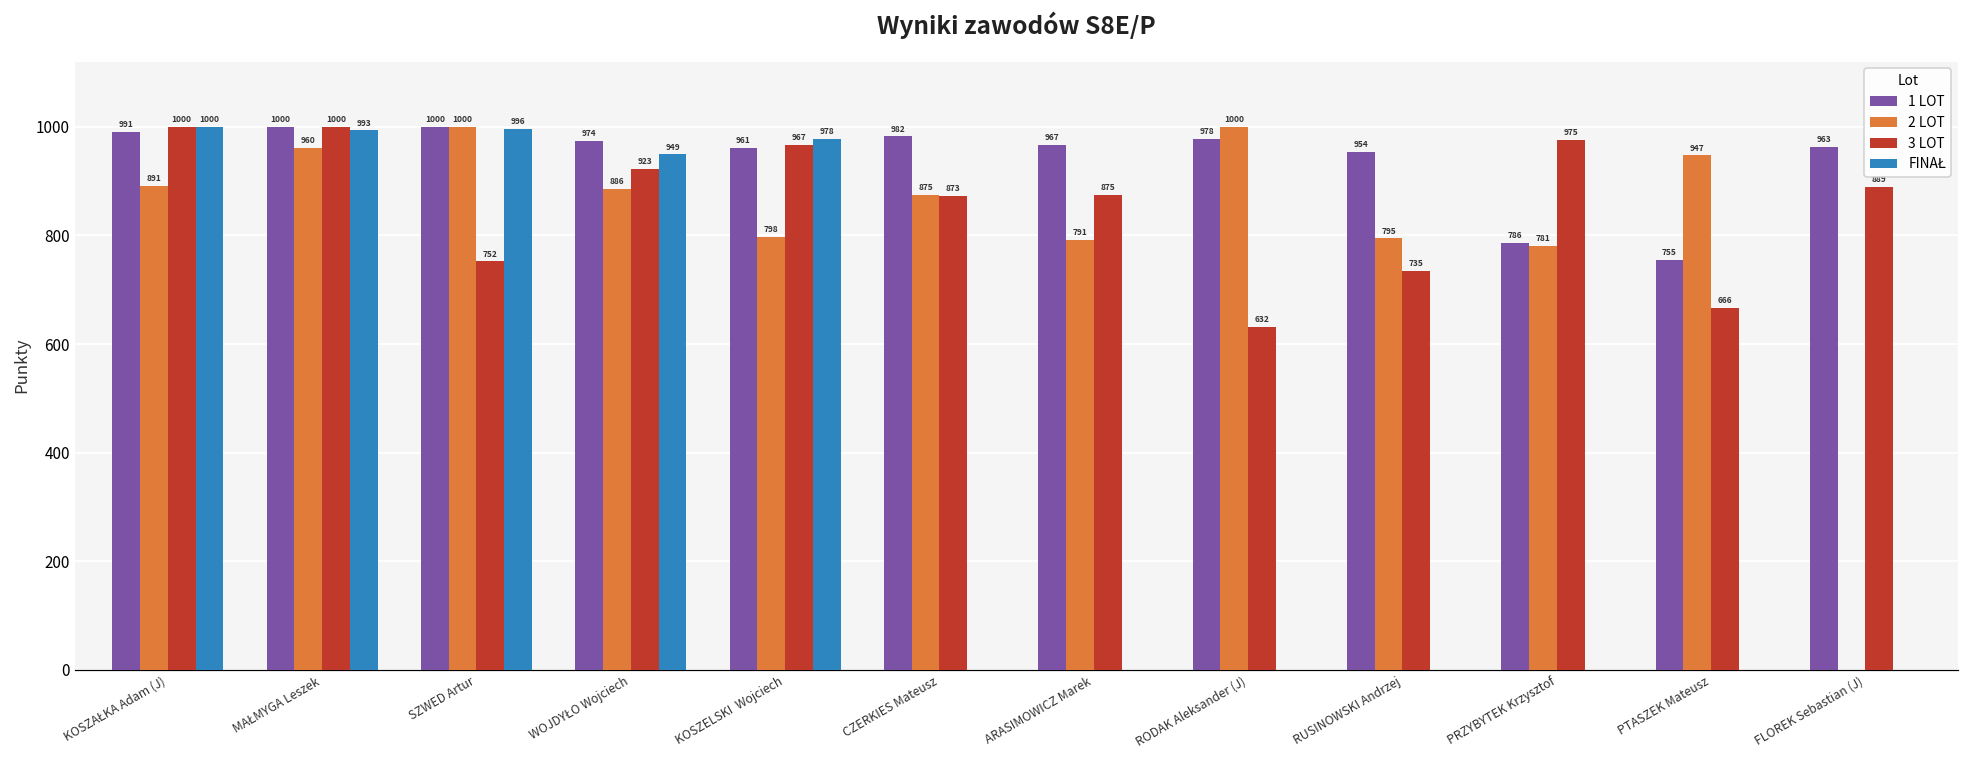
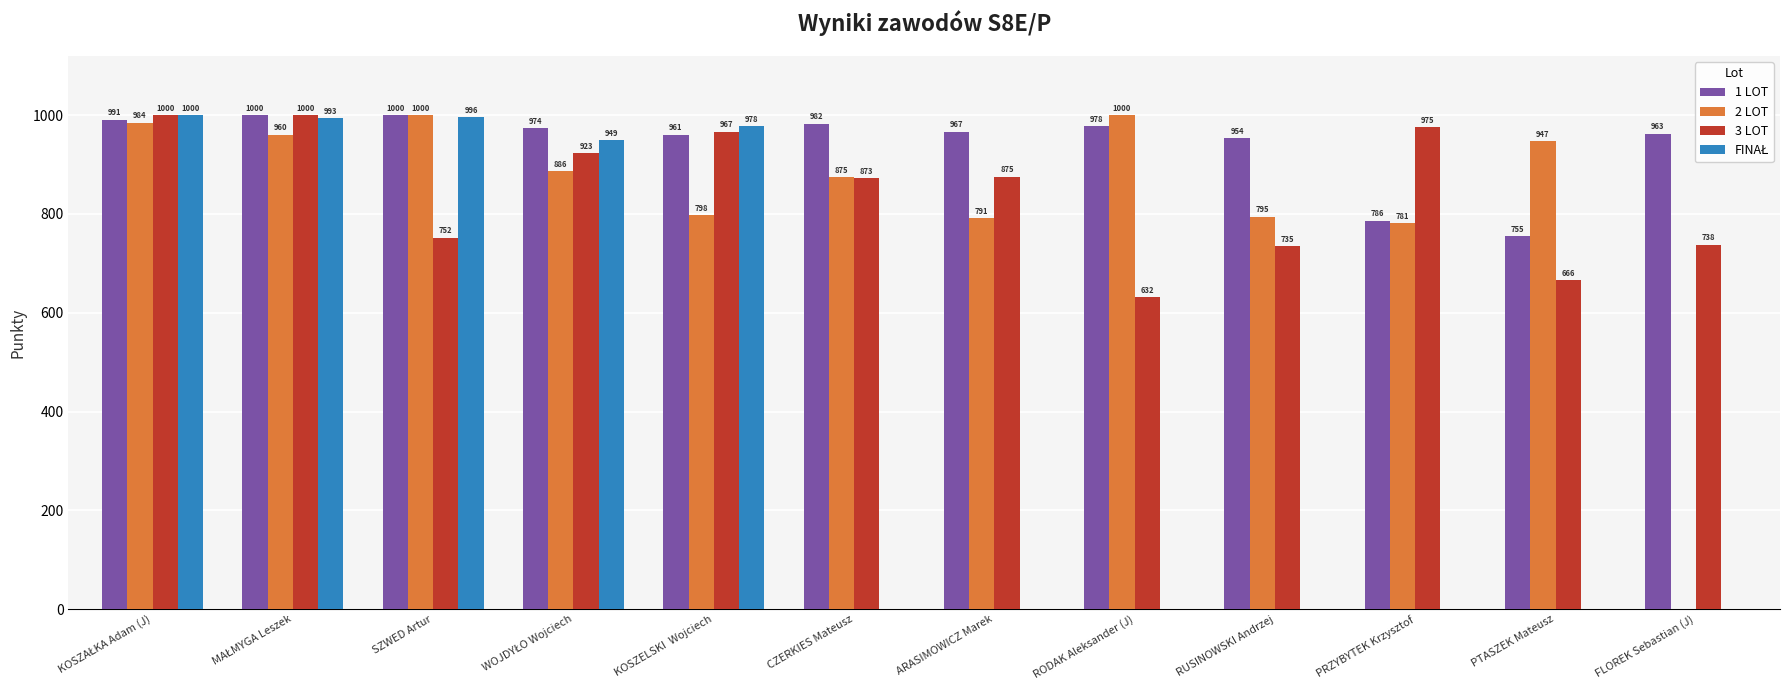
  {
    "1 LOT": {
      "KOSZAŁKA Adam (J)": 991,
      "MAŁMYGA Leszek": 1000,
      "SZWED Artur": 1000,
      "WOJDYŁO Wojciech": 974,
      "KOSZELSKI Wojciech": 961,
      "CZERKIES Mateusz": 982,
      "ARASIMOWICZ Marek": 967,
      "RODAK Aleksander (J)": 978,
      "RUSINOWSKI Andrzej": 954,
      "PRZYBYTEK Krzysztof": 786,
      "PTASZEK Mateusz": 755,
      "FLOREK Sebastian (J)": 963
    },
    "2 LOT": {
-     "KOSZAŁKA Adam (J)": 891,
+     "KOSZAŁKA Adam (J)": 984,
      "MAŁMYGA Leszek": 960,
      "SZWED Artur": 1000,
      "WOJDYŁO Wojciech": 886,
      "KOSZELSKI Wojciech": 798,
      "CZERKIES Mateusz": 875,
      "ARASIMOWICZ Marek": 791,
      "RODAK Aleksander (J)": 1000,
      "RUSINOWSKI Andrzej": 795,
      "PRZYBYTEK Krzysztof": 781,
      "PTASZEK Mateusz": 947
    },
    "3 LOT": {
-     "FLOREK Sebastian (J)": 890
+     "FLOREK Sebastian (J)": 740
    },
    "FINAŁ": {
      "KOSZAŁKA Adam (J)": 1000,
      "MAŁMYGA Leszek": 993,
      "SZWED Artur": 996,
      "WOJDYŁO Wojciech": 949,
      "KOSZELSKI Wojciech": 978
    }
  }
